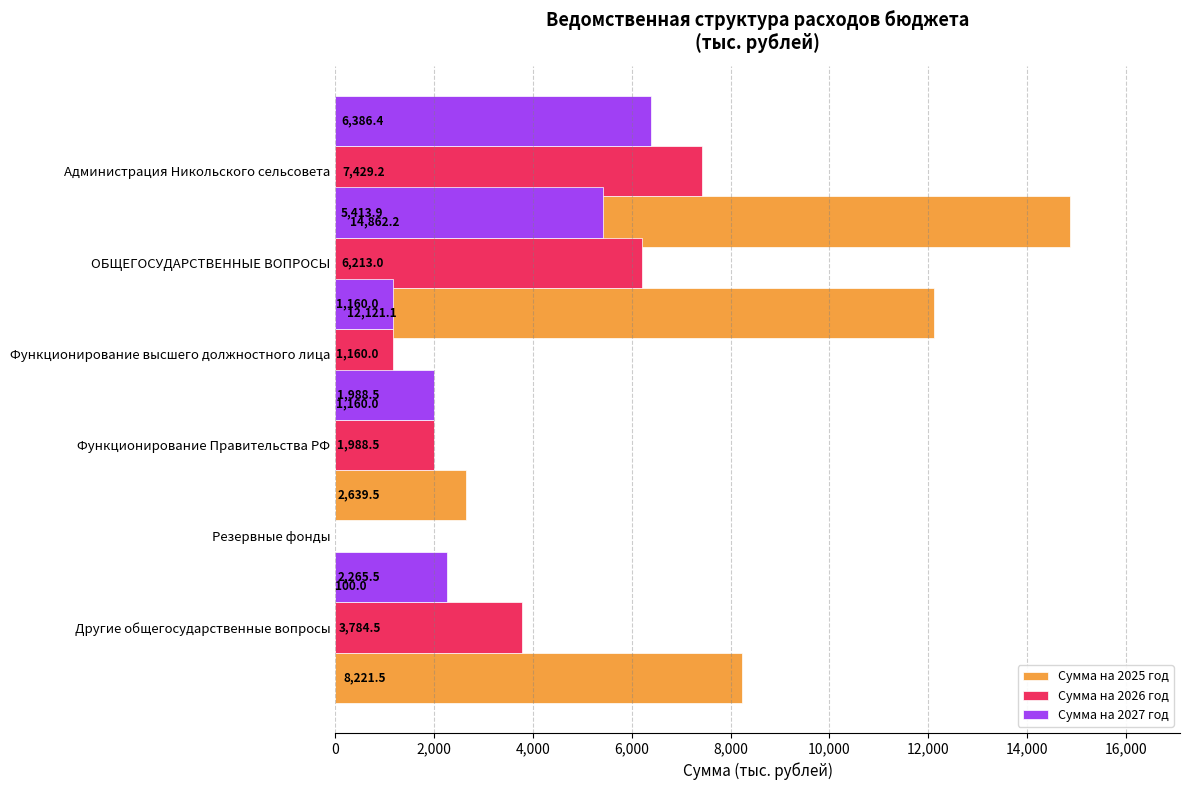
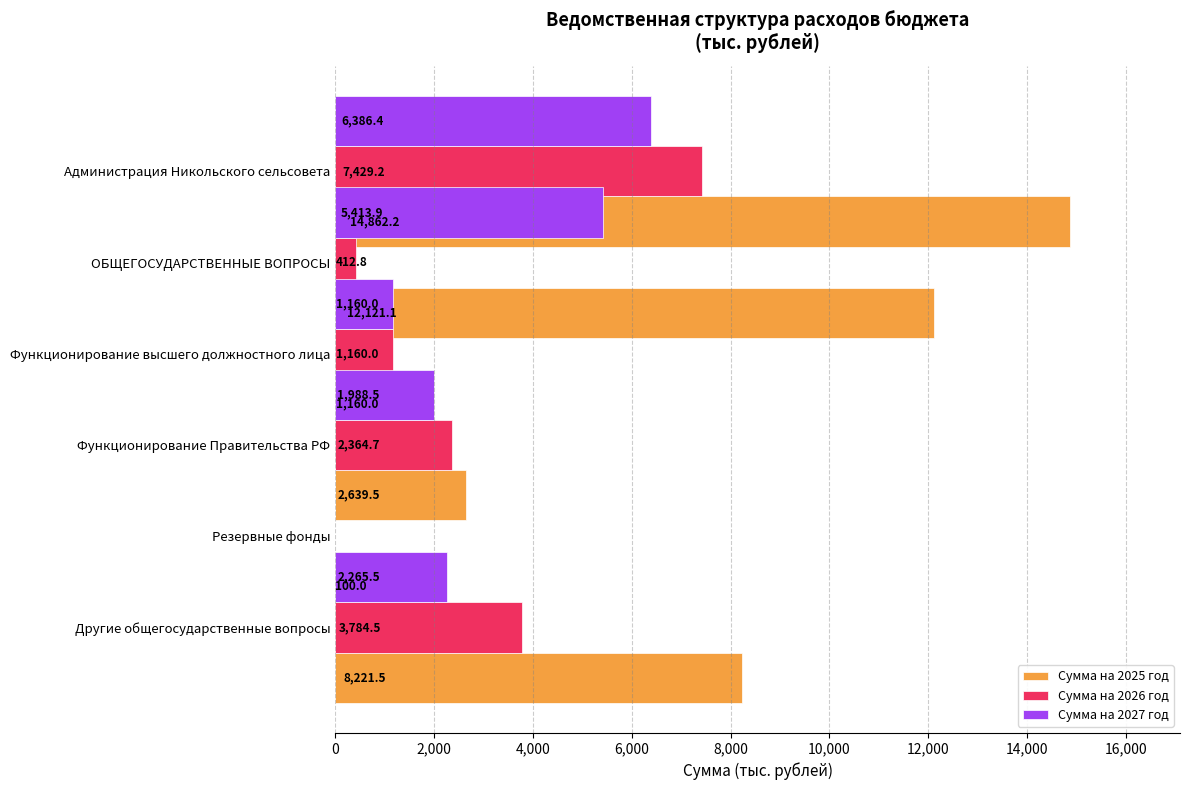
  {
    "Сумма на 2026 год": {
      "Администрация Никольского сельсовета": "7,429.2",
-     "ОБЩЕГОСУДАРСТВЕННЫЕ ВОПРОСЫ": "6,213.0",
+     "ОБЩЕГОСУДАРСТВЕННЫЕ ВОПРОСЫ": "412.8",
      "Функционирование высшего должностного лица": "1,160.0",
-     "Функционирование Правительства РФ": "1,988.5",
+     "Функционирование Правительства РФ": "2,364.7",
      "Другие общегосударственные вопросы": "3,784.5"
    }
  }
